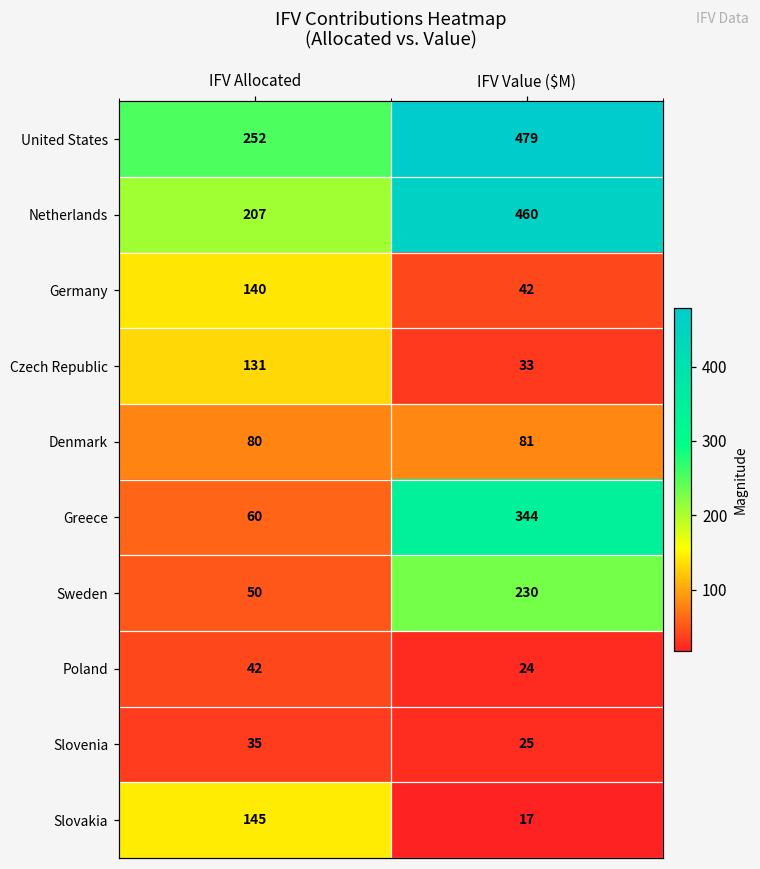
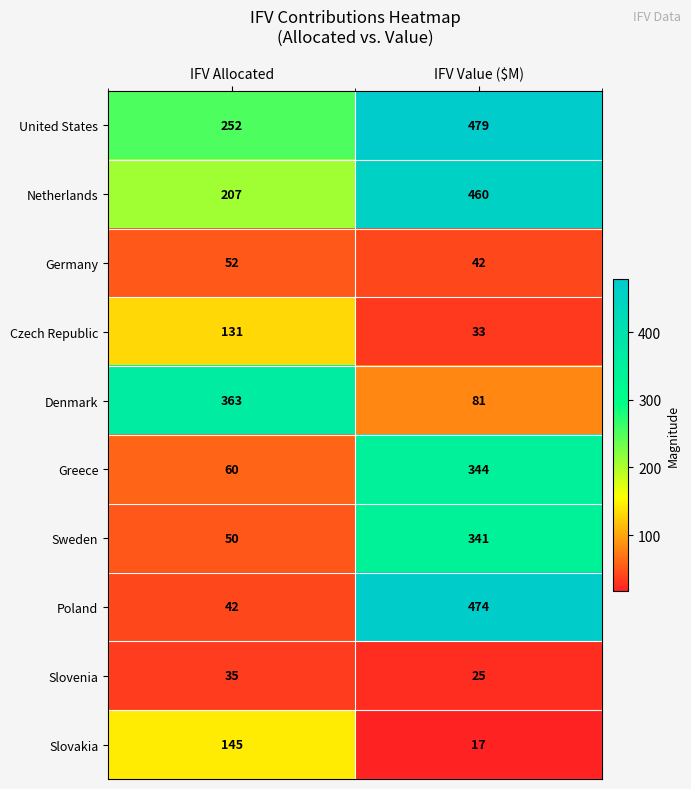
  {
    "United States": {
      "IFV Allocated": 252,
      "IFV Value ($M)": 479
    },
    "Netherlands": {
      "IFV Allocated": 207,
      "IFV Value ($M)": 460
    },
    "Germany": {
-     "IFV Allocated": 140,
+     "IFV Allocated": 52,
      "IFV Value ($M)": 42
    },
    "Czech Republic": {
      "IFV Allocated": 131,
      "IFV Value ($M)": 33
    },
    "Denmark": {
-     "IFV Allocated": 80,
+     "IFV Allocated": 363,
      "IFV Value ($M)": 81
    },
    "Greece": {
      "IFV Allocated": 60,
      "IFV Value ($M)": 344
    },
    "Sweden": {
      "IFV Allocated": 50,
-     "IFV Value ($M)": 230
+     "IFV Value ($M)": 341
    },
    "Poland": {
      "IFV Allocated": 42,
-     "IFV Value ($M)": 24
+     "IFV Value ($M)": 474
    },
    "Slovenia": {
      "IFV Allocated": 35,
      "IFV Value ($M)": 25
    },
    "Slovakia": {
      "IFV Allocated": 145,
      "IFV Value ($M)": 17
    }
  }
